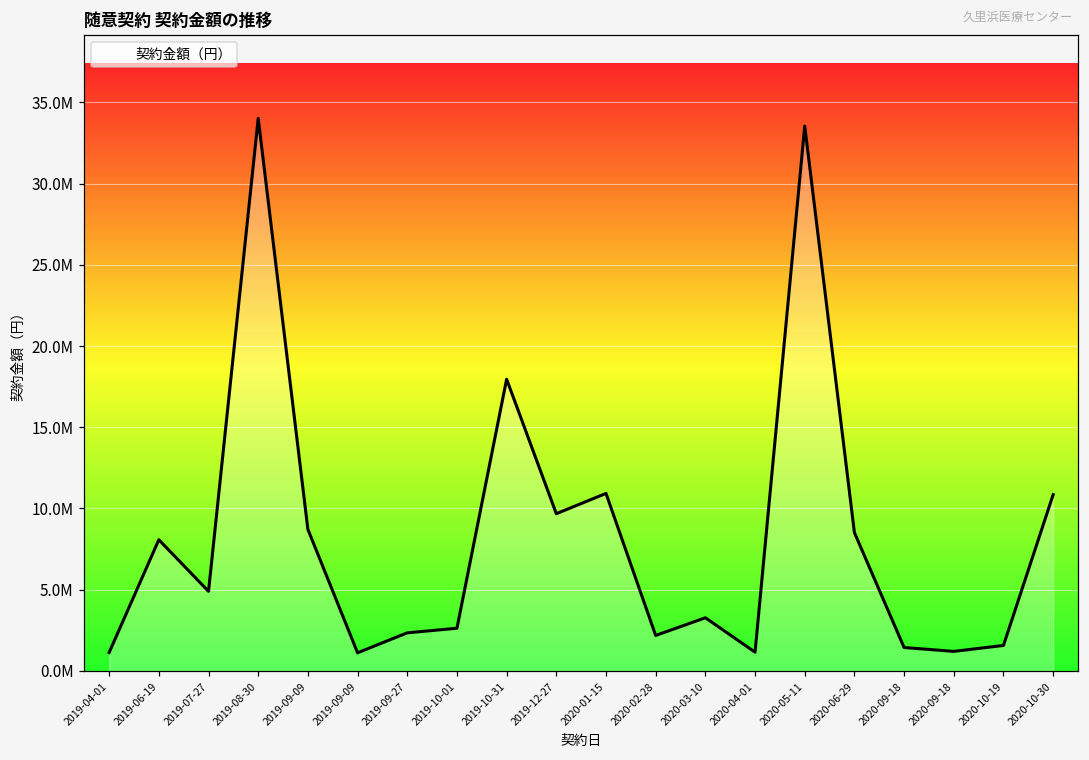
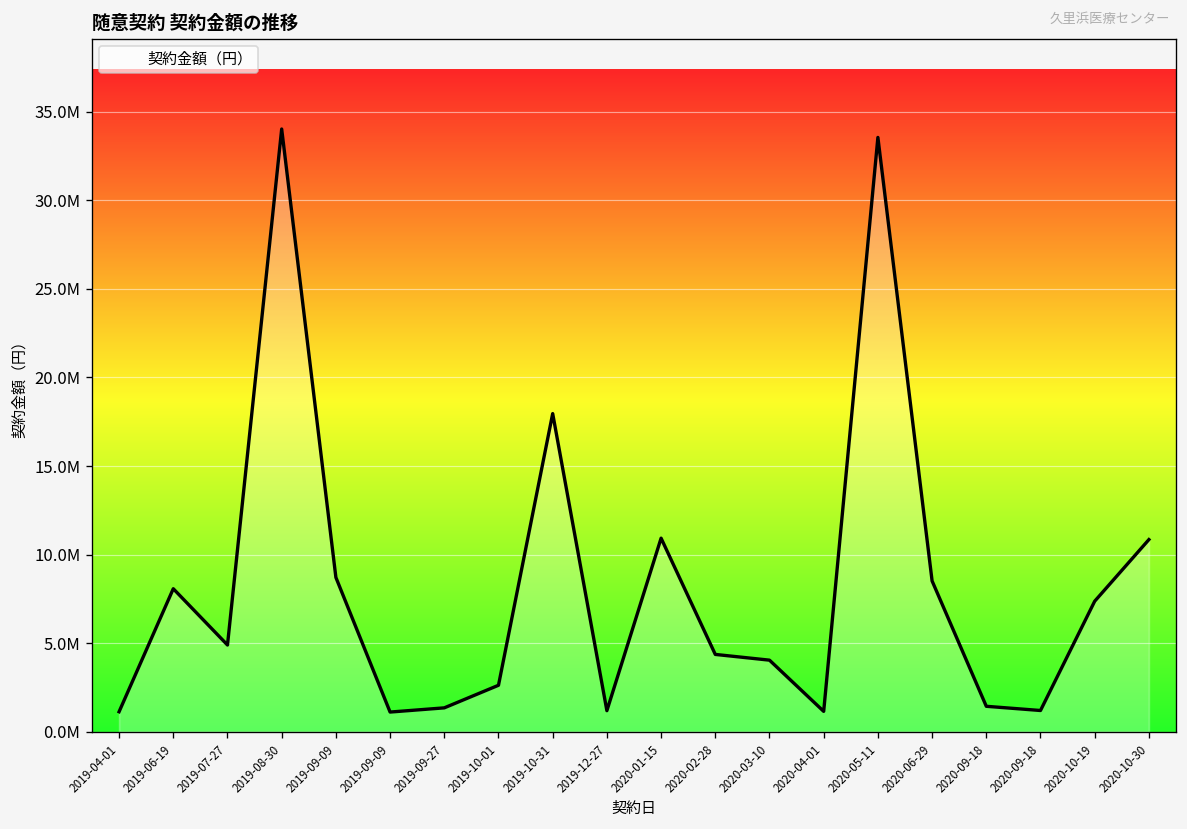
  {
    "2019-04-01": 1100000,
    "2019-06-19": 8100000,
    "2019-07-27": 4900000,
    "2019-08-30": 34000000,
-   "2019-09-27": 2300000,
+   "2019-09-27": 1300000,
    "2019-10-01": 2600000,
    "2019-10-31": 18000000,
-   "2019-12-27": 9700000,
+   "2019-12-27": 1200000,
    "2020-01-15": 10900000,
-   "2020-02-28": 2200000,
-   "2020-03-10": 3300000,
+   "2020-02-28": 4400000,
+   "2020-03-10": 4000000,
    "2020-04-01": 1100000,
    "2020-05-11": 33500000,
    "2020-06-29": 8500000,
-   "2020-10-19": 1600000,
+   "2020-10-19": 7400000,
    "2020-10-30": 10800000
  }
